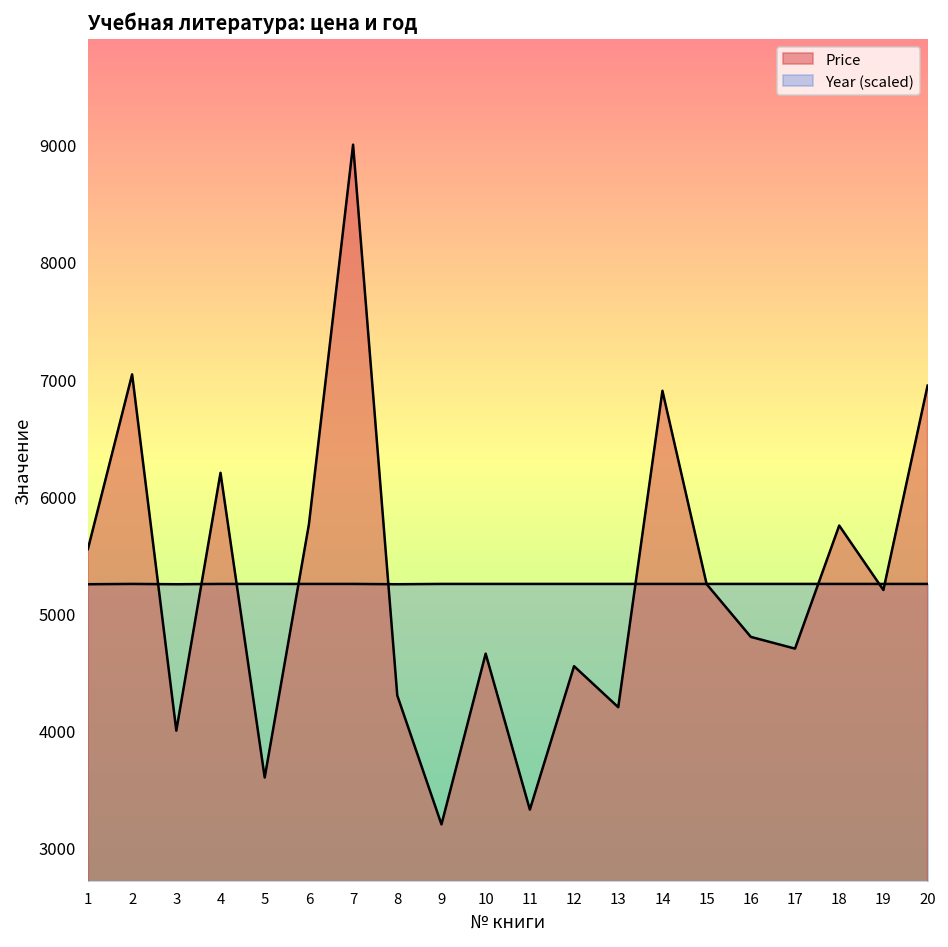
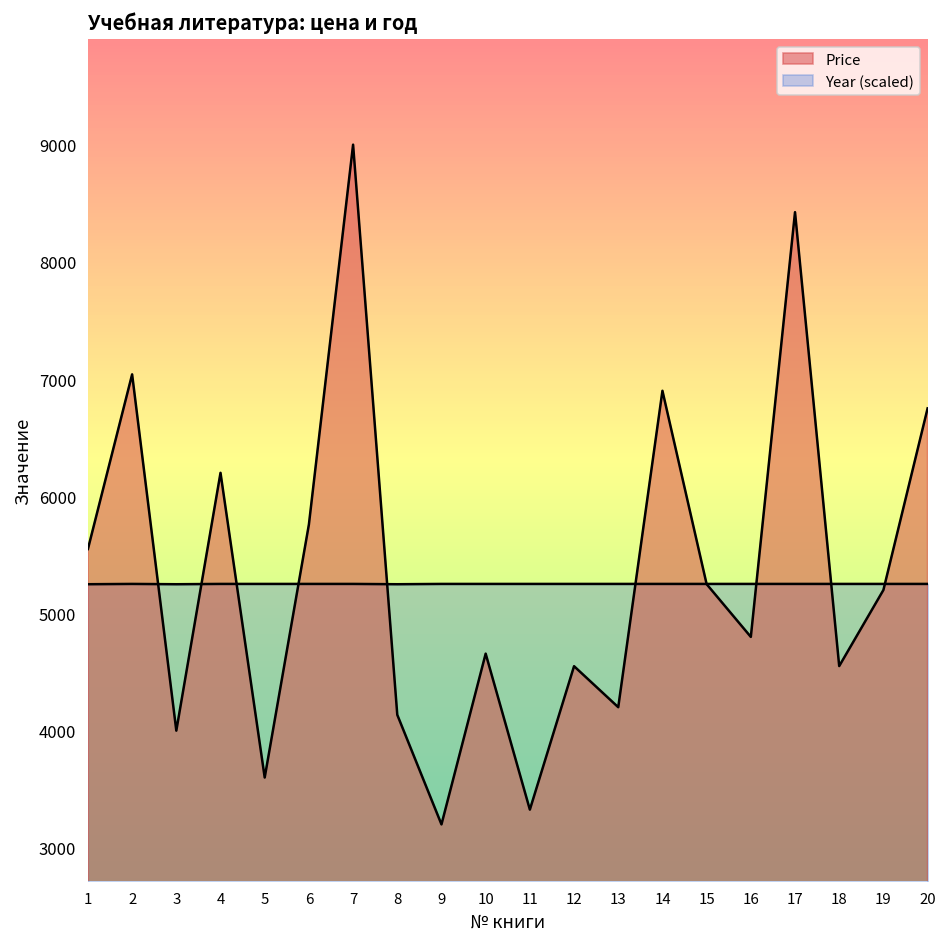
  {
    "Price": {
      "1": 5600,
      "2": 7000,
      "3": 4000,
      "4": 6200,
      "5": 3600,
      "6": 5800,
      "7": 9000,
-     "8": 4300,
+     "8": 4100,
      "9": 3200,
      "10": 4700,
      "11": 3300,
      "12": 4600,
      "13": 4200,
      "14": 6900,
      "16": 4800,
-     "17": 4700,
-     "18": 5800,
+     "17": 8400,
+     "18": 4600,
      "19": 5200,
-     "20": 6900
+     "20": 6800
    },
    "Year (scaled)": {
      "1": 5200,
      "2": 5300,
      "3": 5200,
      "4": 5300,
      "5": 5300,
      "6": 5300,
      "7": 5300,
      "8": 5200,
      "9": 5300,
      "10": 5300,
      "11": 5300,
      "12": 5300,
      "13": 5300,
      "14": 5300,
      "16": 5300,
      "17": 5300,
      "18": 5300,
      "19": 5300,
      "20": 5300
    }
  }
